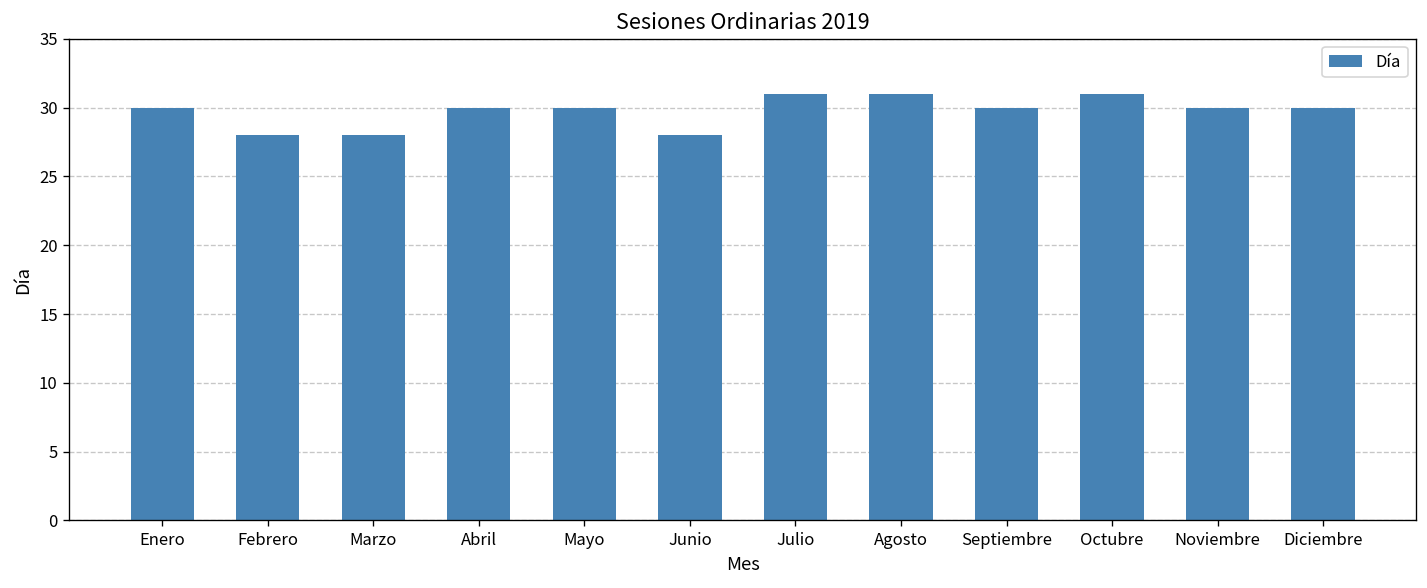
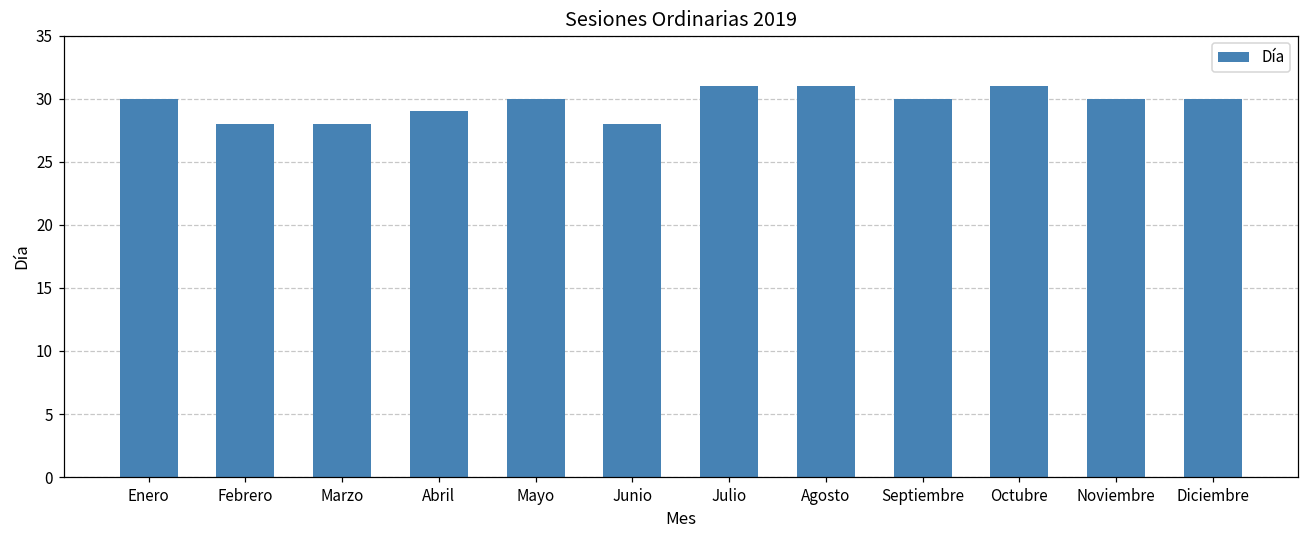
  {
    "Enero": 30,
    "Febrero": 28,
    "Marzo": 28,
-   "Abril": 30,
+   "Abril": 29,
    "Mayo": 30,
    "Junio": 28,
    "Julio": 31,
    "Agosto": 31,
    "Septiembre": 30,
    "Octubre": 31,
    "Noviembre": 30,
    "Diciembre": 30
  }
